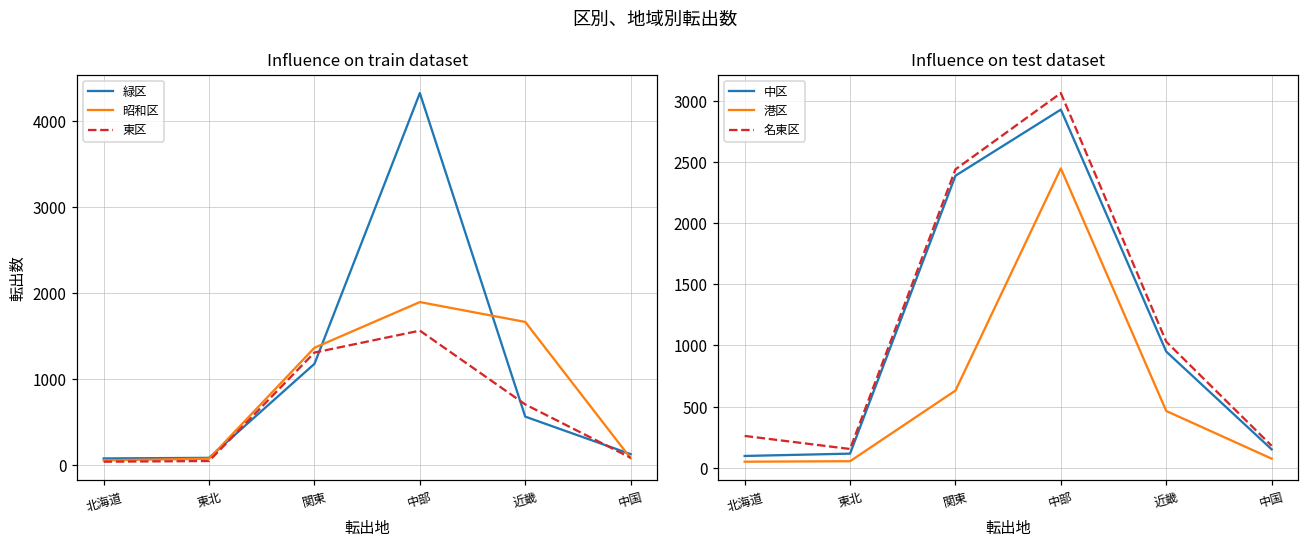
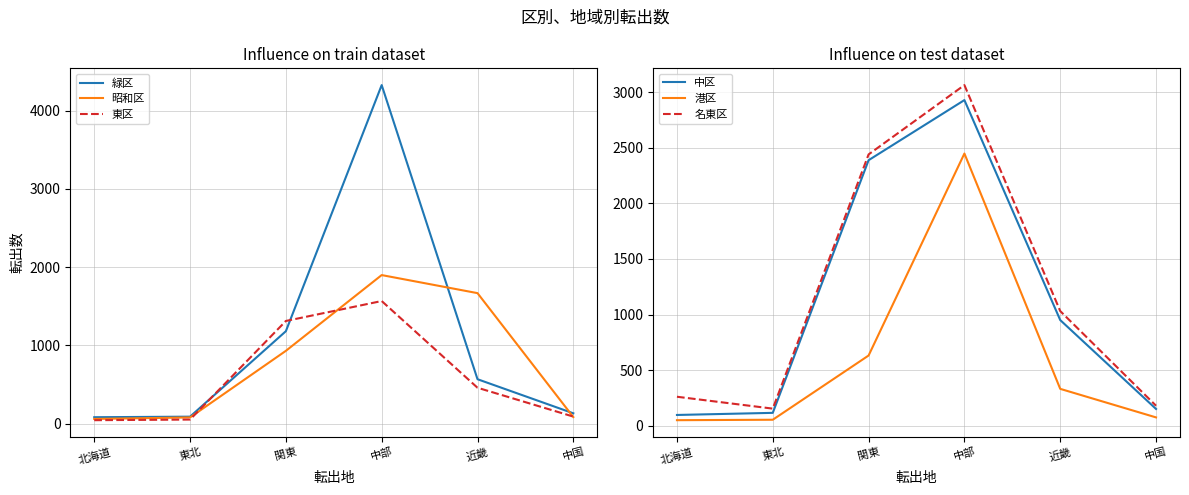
  {
    "Influence on train dataset": {
      "緑区": {
        "関東": 1200,
        "中部": 4300,
        "近畿": 600,
        "中国": 100
      },
      "昭和区": {
-       "関東": 1400,
+       "関東": 900,
        "中部": 1900,
        "近畿": 1700
      },
      "東区": {
        "関東": 1300,
        "中部": 1600,
-       "近畿": 700
+       "近畿": 500
      }
    },
    "Influence on test dataset": {
      "中区": {
        "北海道": 100,
        "東北": 120,
        "関東": 2390,
        "中部": 2930,
        "近畿": 950,
        "中国": 150
      },
      "港区": {
        "北海道": 50,
        "東北": 50,
        "関東": 630,
        "中部": 2450,
-       "近畿": 460,
+       "近畿": 330,
        "中国": 70
      },
      "名東区": {
        "北海道": 260,
        "東北": 150,
        "関東": 2440,
        "中部": 3070,
        "近畿": 1030,
        "中国": 180
      }
    }
  }
